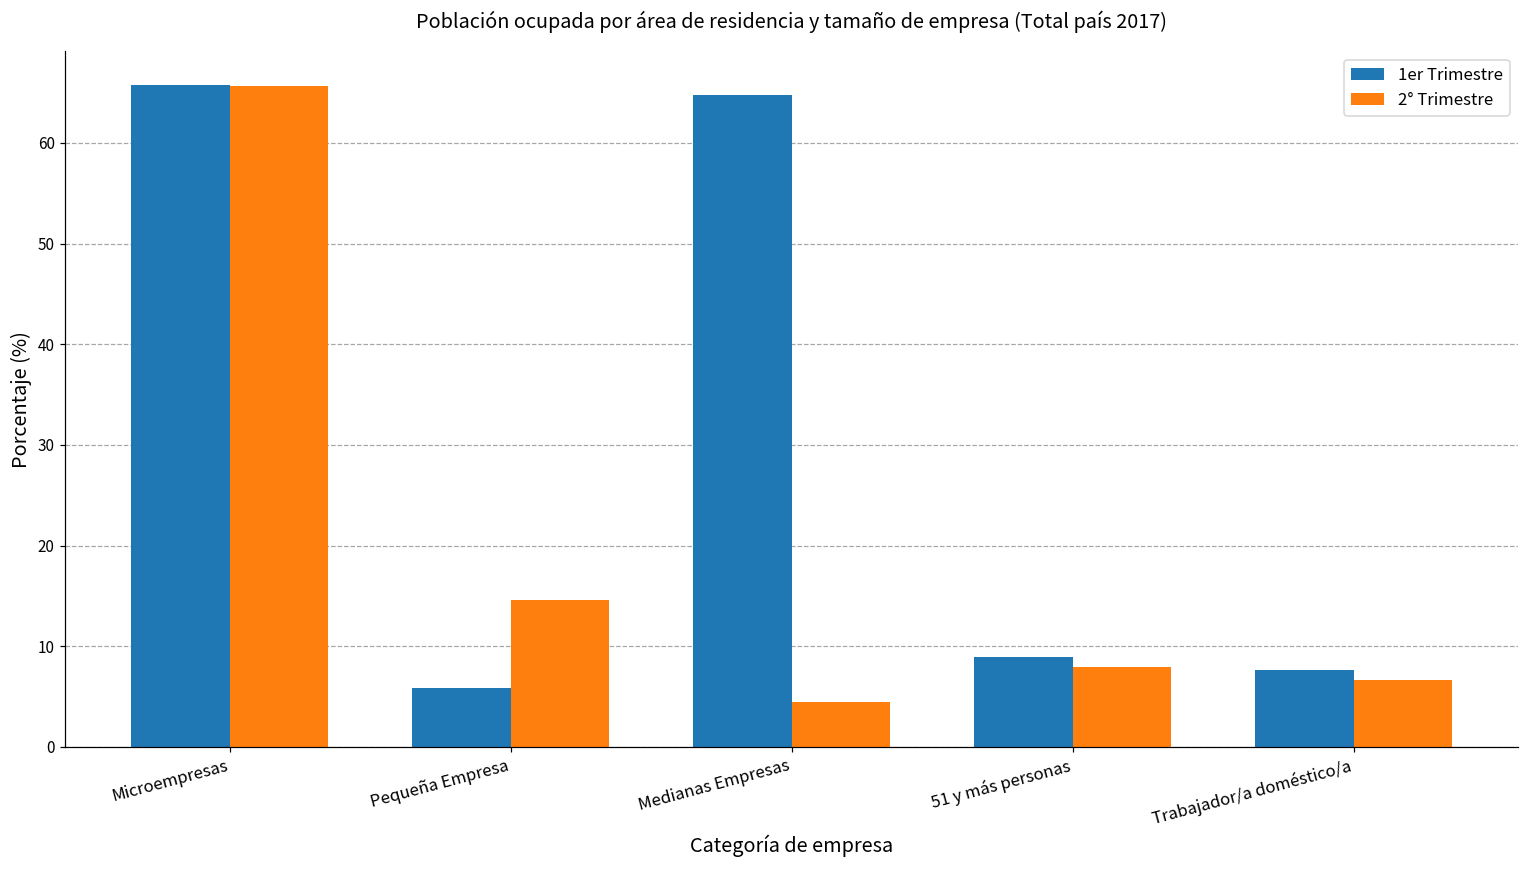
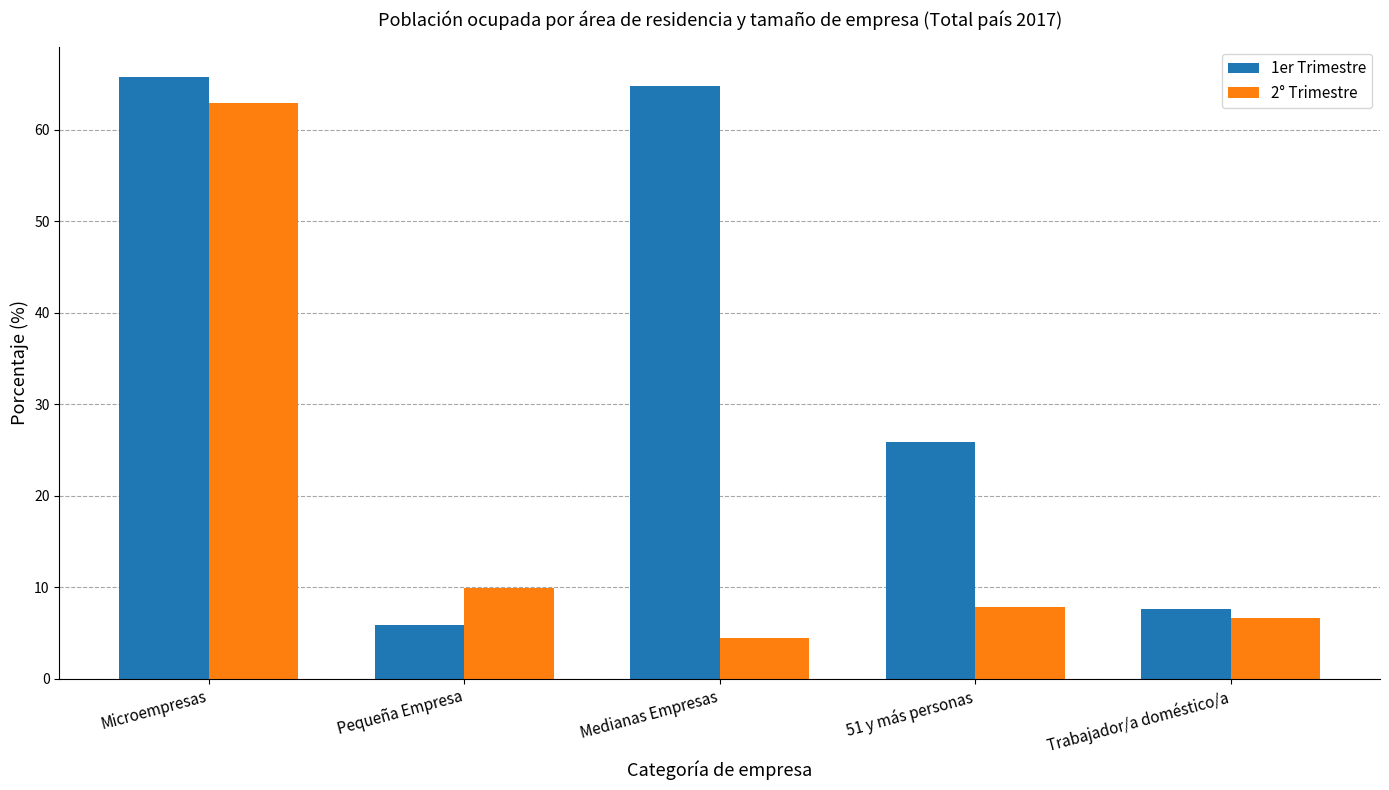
  {
    "1er Trimestre": {
      "Microempresas": 66,
      "Pequeña Empresa": 6,
      "Medianas Empresas": 65,
-     "51 y más personas": 9,
+     "51 y más personas": 26,
      "Trabajador/a doméstico/a": 8
    },
    "2° Trimestre": {
-     "Microempresas": 66,
-     "Pequeña Empresa": 15,
+     "Microempresas": 63,
+     "Pequeña Empresa": 10,
      "Medianas Empresas": 4,
      "51 y más personas": 8,
      "Trabajador/a doméstico/a": 7
    }
  }
